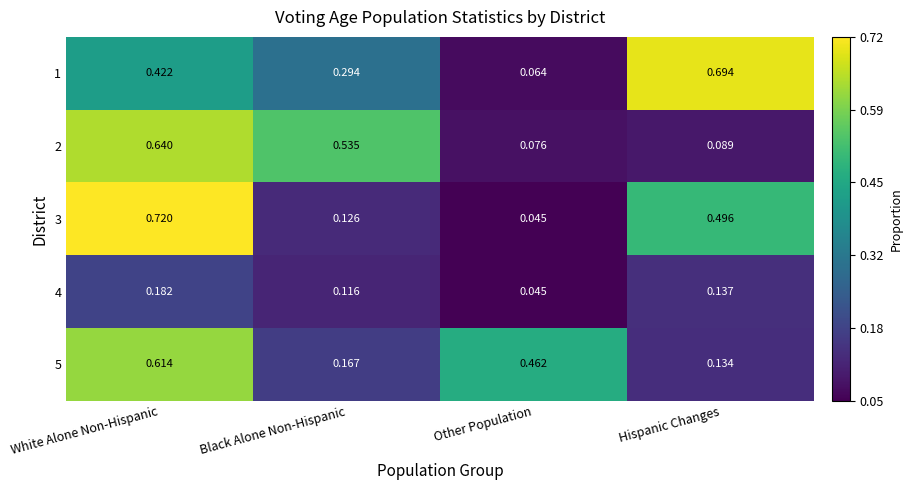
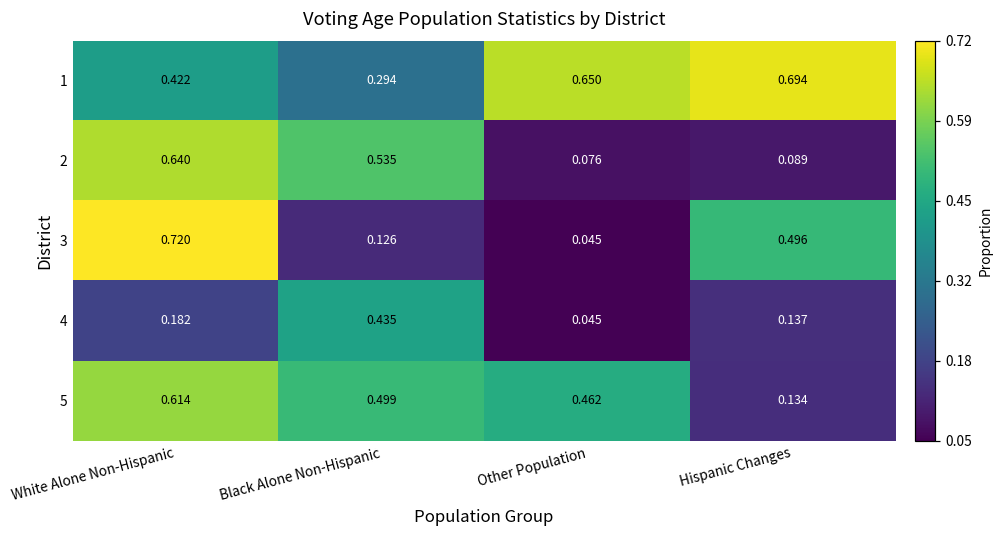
  {
    "1": {
      "White Alone Non-Hispanic": 0.422,
      "Black Alone Non-Hispanic": 0.294,
-     "Other Population": 0.064,
+     "Other Population": 0.650,
      "Hispanic Changes": 0.694
    },
    "2": {
      "White Alone Non-Hispanic": 0.640,
      "Black Alone Non-Hispanic": 0.535,
      "Other Population": 0.076,
      "Hispanic Changes": 0.089
    },
    "3": {
      "White Alone Non-Hispanic": 0.720,
      "Black Alone Non-Hispanic": 0.126,
      "Other Population": 0.045,
      "Hispanic Changes": 0.496
    },
    "4": {
      "White Alone Non-Hispanic": 0.182,
-     "Black Alone Non-Hispanic": 0.116,
+     "Black Alone Non-Hispanic": 0.435,
      "Other Population": 0.045,
      "Hispanic Changes": 0.137
    },
    "5": {
      "White Alone Non-Hispanic": 0.614,
-     "Black Alone Non-Hispanic": 0.167,
+     "Black Alone Non-Hispanic": 0.499,
      "Other Population": 0.462,
      "Hispanic Changes": 0.134
    }
  }
